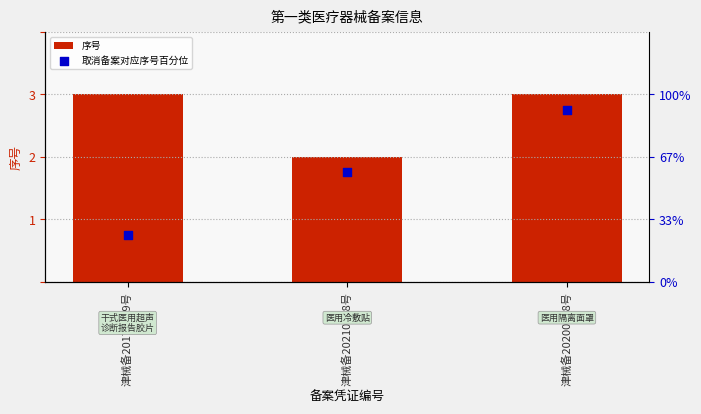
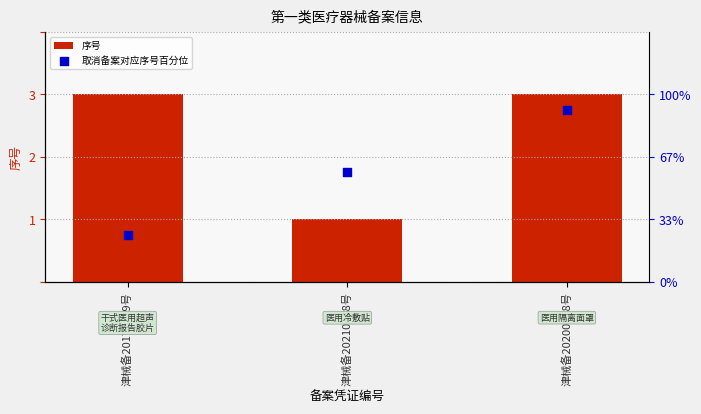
  {
    "序号": {
      "津械备20170089号": 3,
-     "津械备20210488号": 2,
+     "津械备20210488号": 1,
      "津械备20200128号": 3
    }
  }
